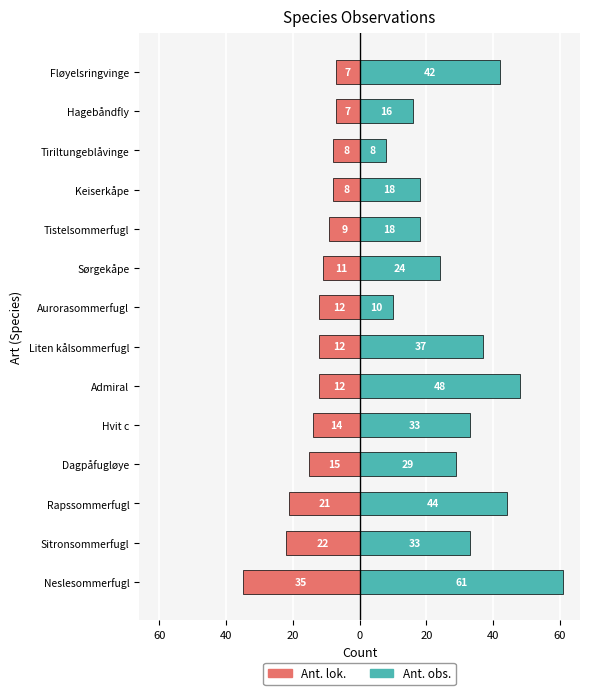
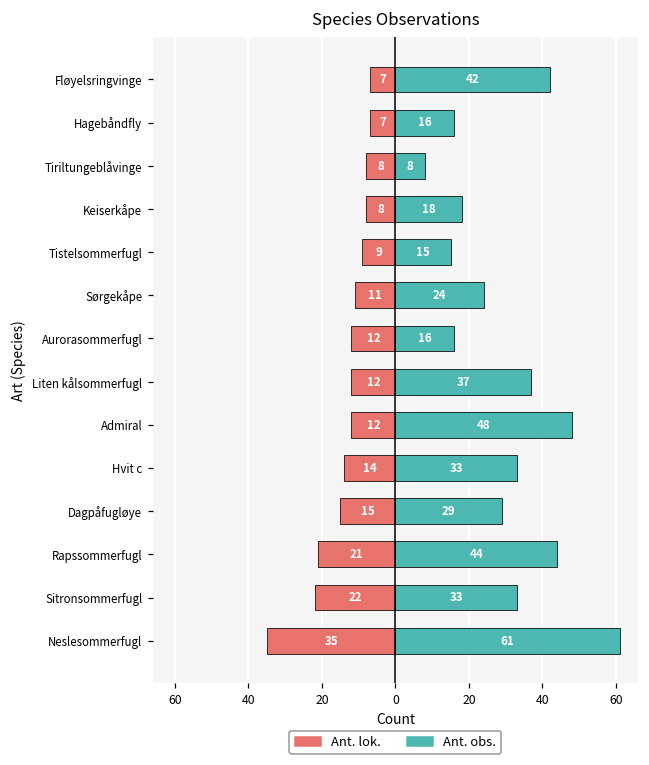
  {
    "Ant. obs.": {
      "Fløyelsringvinge": 42,
      "Hagebåndfly": 16,
      "Tiriltungeblåvinge": 8,
      "Keiserkåpe": 18,
-     "Tistelsommerfugl": 18,
+     "Tistelsommerfugl": 15,
      "Sørgekåpe": 24,
-     "Aurorasommerfugl": 10,
+     "Aurorasommerfugl": 16,
      "Liten kålsommerfugl": 37,
      "Admiral": 48,
      "Hvit c": 33,
      "Dagpåfugløye": 29,
      "Rapssommerfugl": 44,
      "Sitronsommerfugl": 33,
      "Neslesommerfugl": 61
    }
  }
